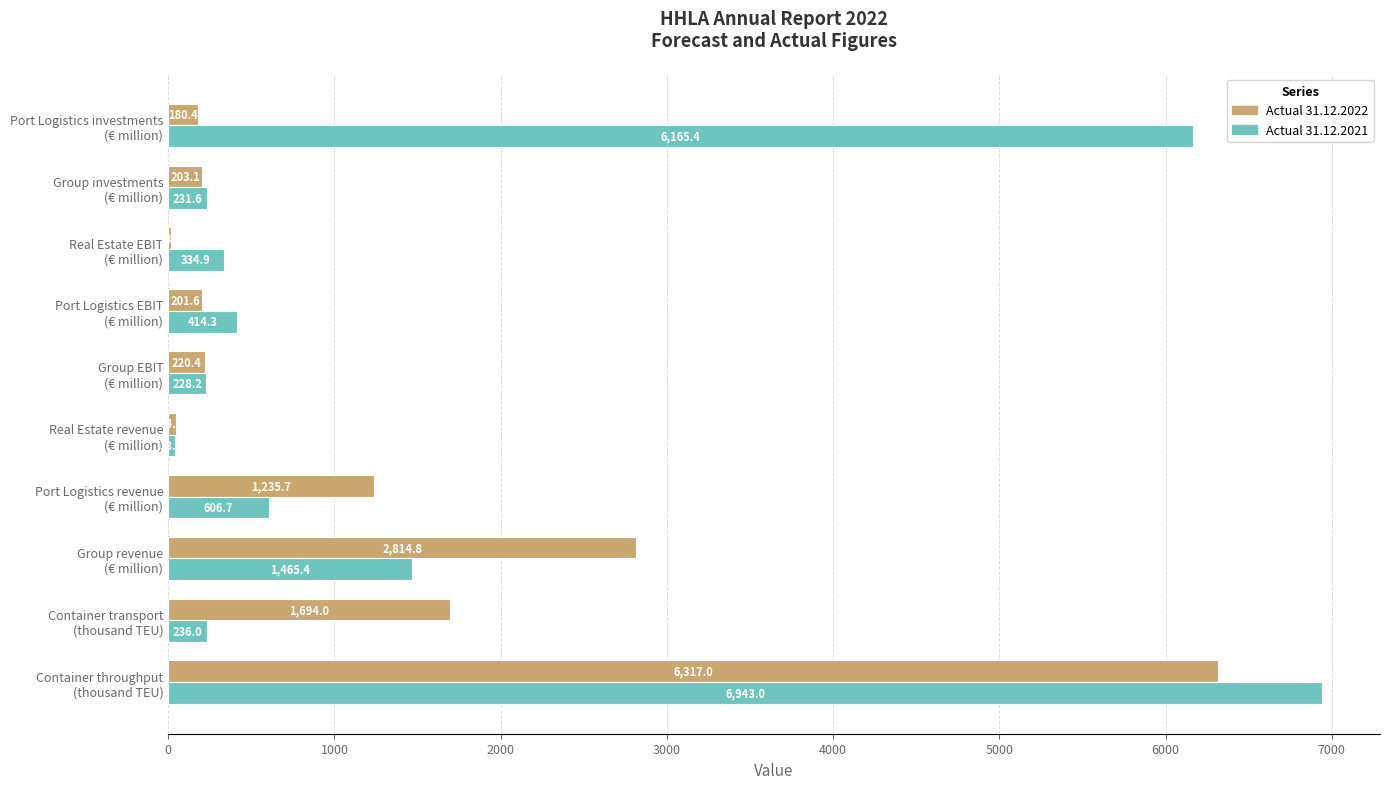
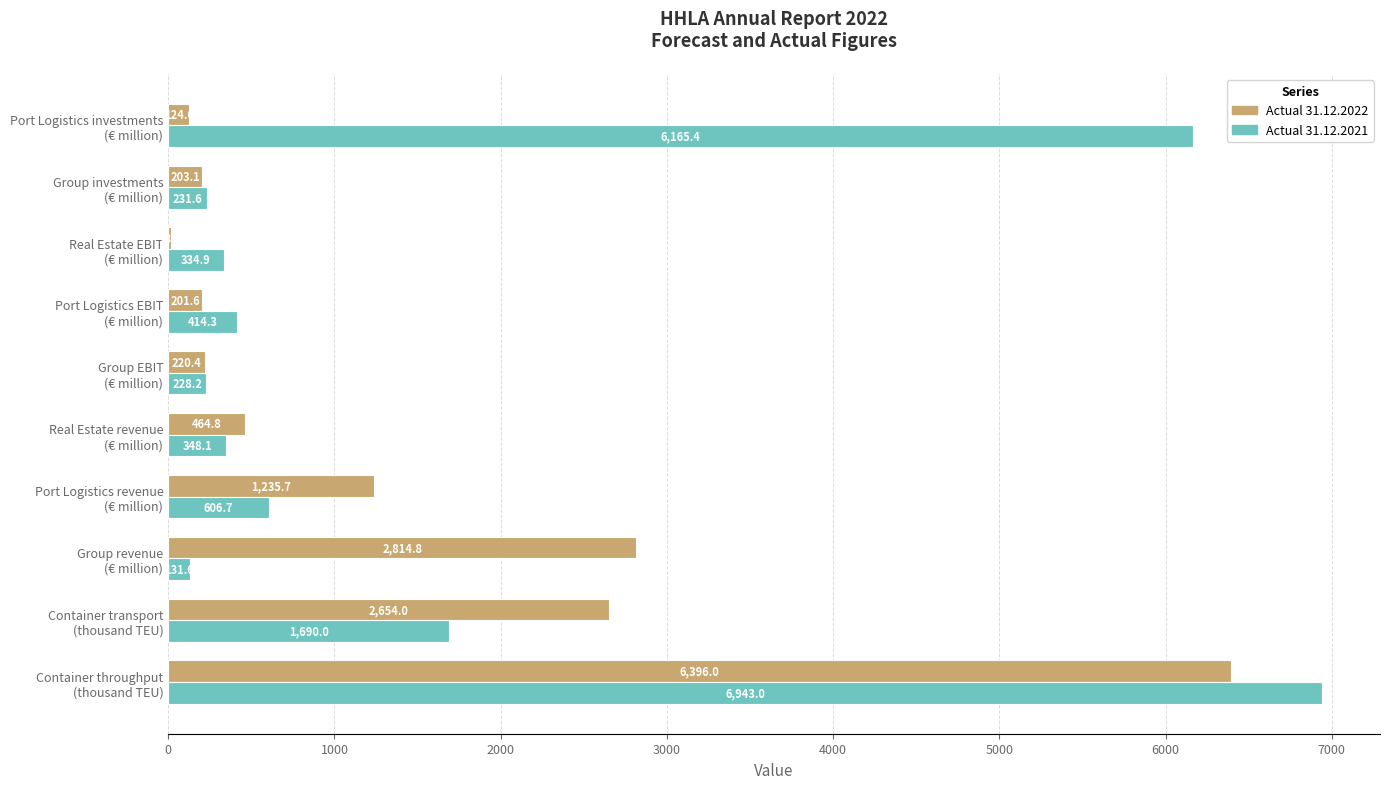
  {
    "Actual 31.12.2022": {
-     "Port Logistics investments (€ million)": "180.4",
+     "Port Logistics investments (€ million)": "124.6",
      "Group investments (€ million)": "203.1",
      "Port Logistics EBIT (€ million)": "201.6",
      "Group EBIT (€ million)": "220.4",
-     "Real Estate revenue (€ million)": "40",
+     "Real Estate revenue (€ million)": "460",
      "Port Logistics revenue (€ million)": "1,235.7",
      "Group revenue (€ million)": "2,814.8",
-     "Container transport (thousand TEU)": "1,694.0",
-     "Container throughput (thousand TEU)": "6,317.0"
+     "Container transport (thousand TEU)": "2,654.0",
+     "Container throughput (thousand TEU)": "6,396.0"
    },
    "Actual 31.12.2021": {
      "Port Logistics investments (€ million)": "6,165.4",
      "Group investments (€ million)": "231.6",
      "Real Estate EBIT (€ million)": "334.9",
      "Port Logistics EBIT (€ million)": "414.3",
      "Group EBIT (€ million)": "228.2",
-     "Real Estate revenue (€ million)": "40",
+     "Real Estate revenue (€ million)": "350",
      "Port Logistics revenue (€ million)": "606.7",
-     "Group revenue (€ million)": "1,465.4",
-     "Container transport (thousand TEU)": "236.0",
+     "Group revenue (€ million)": "131.6",
+     "Container transport (thousand TEU)": "1,690.0",
      "Container throughput (thousand TEU)": "6,943.0"
    }
  }
